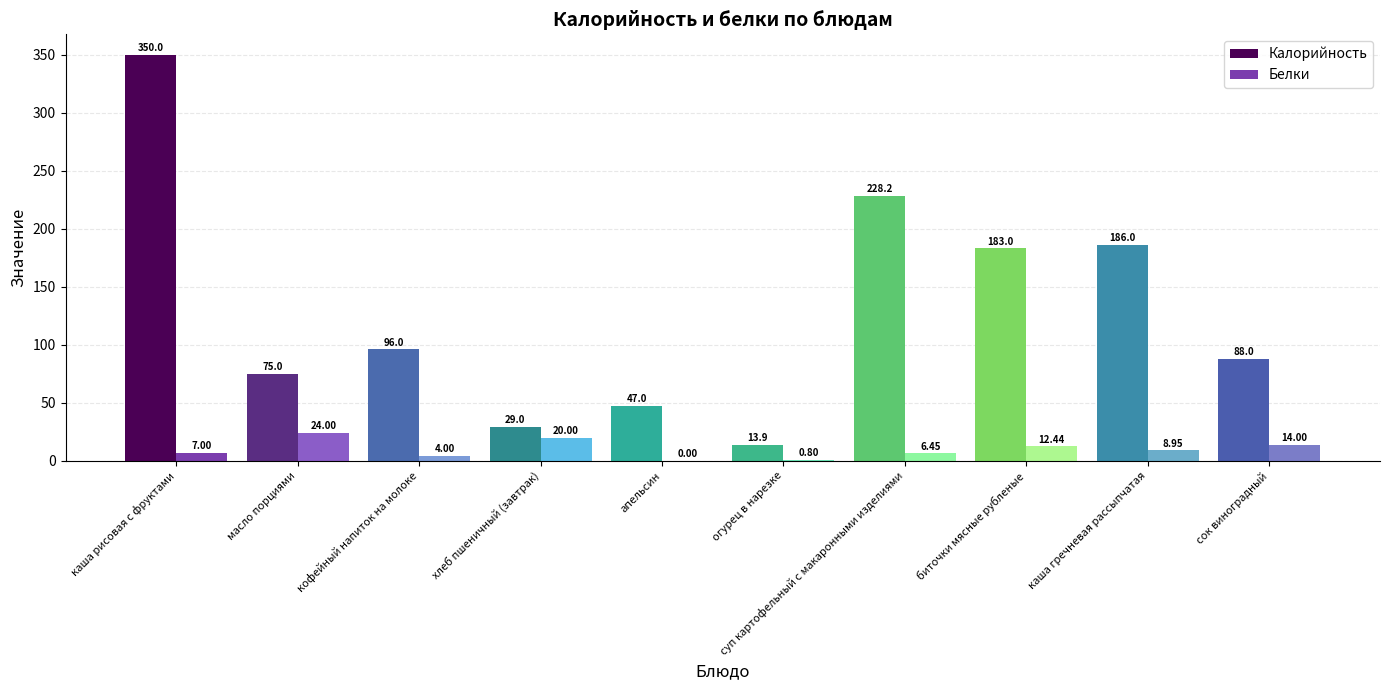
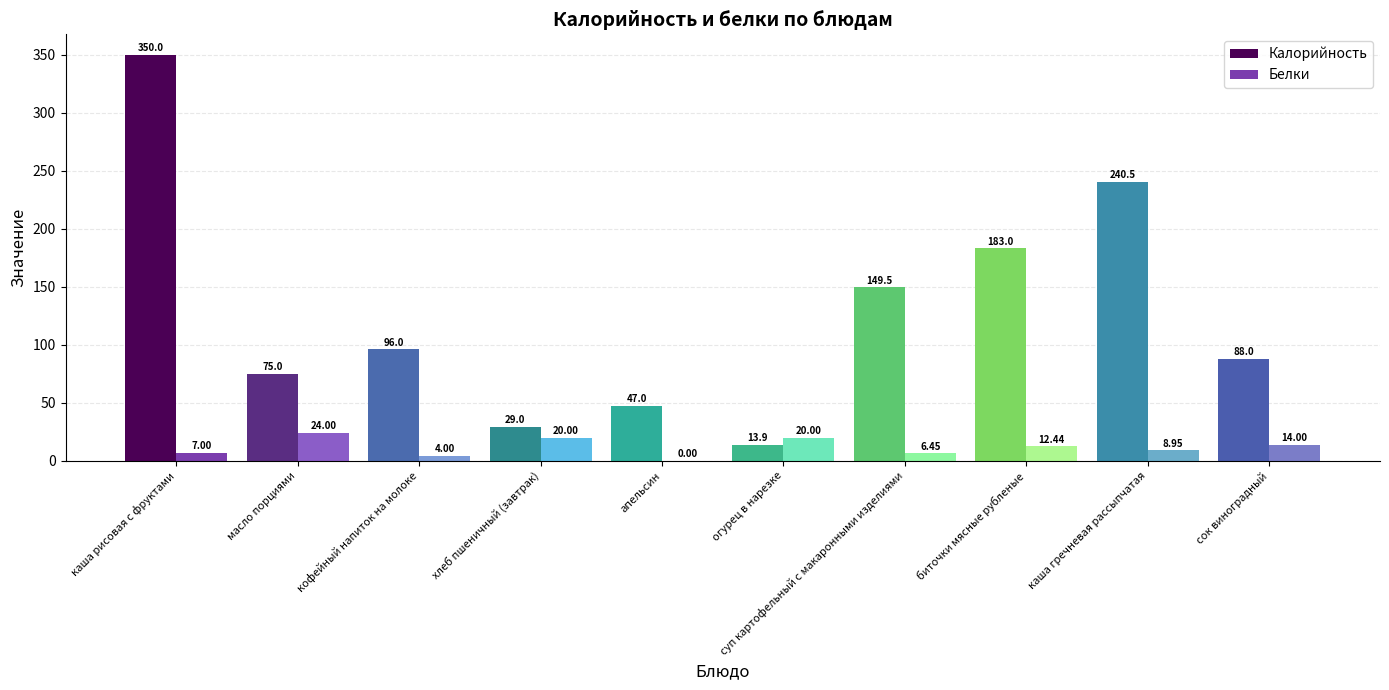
  {
    "Калорийность": {
      "каша рисовая с фруктами": 350.0,
      "масло порциями": 75.0,
      "кофейный напиток на молоке": 96.0,
      "хлеб пшеничный (завтрак)": 29.0,
      "апельсин": 47.0,
      "огурец в нарезке": 13.9,
-     "суп картофельный с макаронными изделиями": 228.2,
+     "суп картофельный с макаронными изделиями": 149.5,
      "биточки мясные рубленые": 183.0,
-     "каша гречневая рассыпчатая": 186.0,
+     "каша гречневая рассыпчатая": 240.5,
      "сок виноградный": 88.0
    },
    "Белки": {
      "каша рисовая с фруктами": 7.00,
      "масло порциями": 24.00,
      "кофейный напиток на молоке": 4.00,
      "хлеб пшеничный (завтрак)": 20.00,
      "апельсин": 0.00,
-     "огурец в нарезке": 0.80,
+     "огурец в нарезке": 20.00,
      "суп картофельный с макаронными изделиями": 6.45,
      "биточки мясные рубленые": 12.44,
      "каша гречневая рассыпчатая": 8.95,
      "сок виноградный": 14.00
    }
  }
